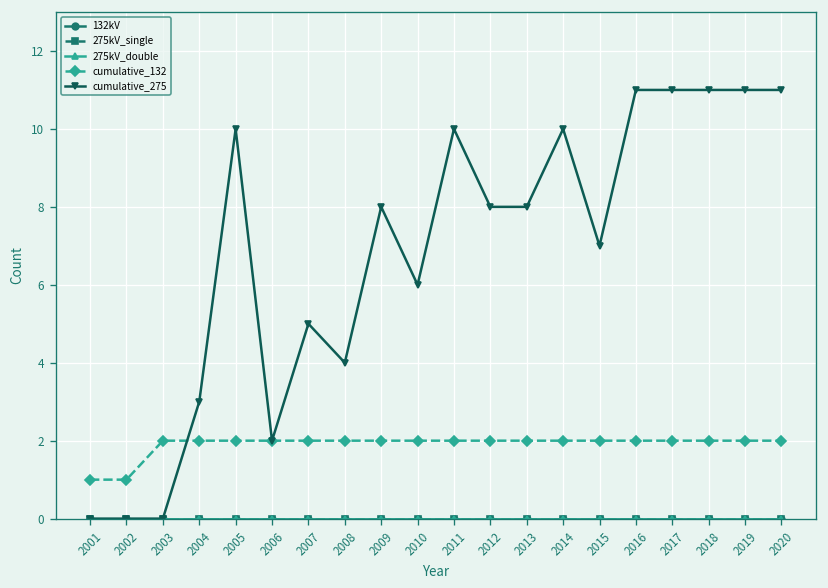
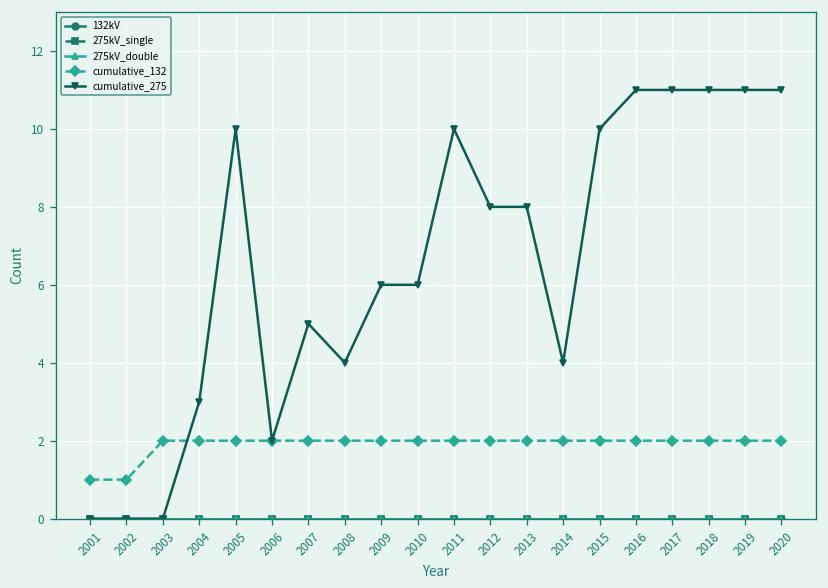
  {
    "cumulative_275": {
      "2004": 3,
      "2005": 10,
      "2007": 5,
      "2008": 4,
-     "2009": 8,
+     "2009": 6,
      "2010": 6,
      "2011": 10,
      "2012": 8,
      "2013": 8,
-     "2014": 10,
-     "2015": 7,
+     "2014": 4,
+     "2015": 10,
      "2016": 11,
      "2017": 11,
      "2018": 11,
      "2019": 11,
      "2020": 11
    }
  }
